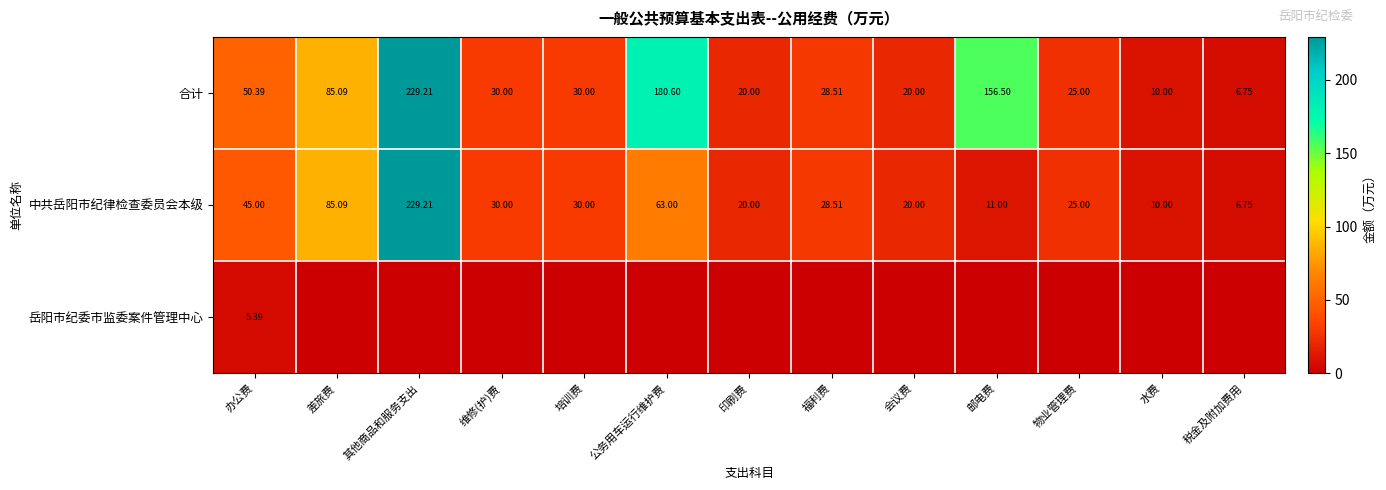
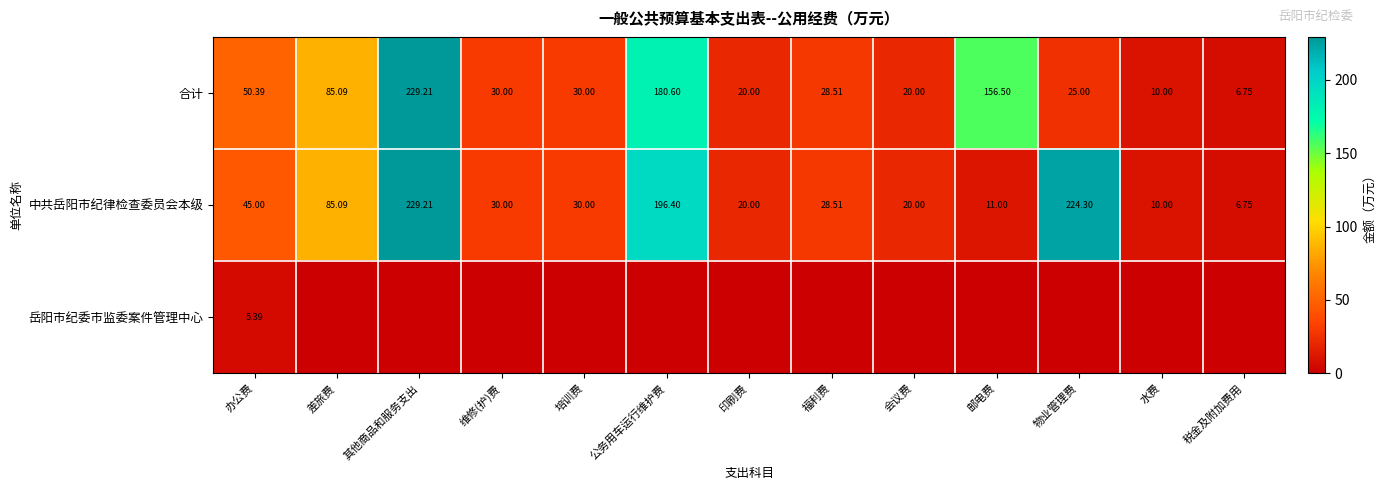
  {
    "合计": {
      "办公费": 50.39,
      "差旅费": 85.09,
      "其他商品和服务支出": 229.21,
      "维修(护)费": 30.00,
      "培训费": 30.00,
      "公务用车运行维护费": 180.60,
      "印刷费": 20.00,
      "福利费": 28.51,
      "会议费": 20.00,
      "邮电费": 156.50,
      "物业管理费": 25.00,
      "水费": 10.00,
      "税金及附加费用": 6.75
    },
    "中共岳阳市纪律检查委员会本级": {
      "办公费": 45.00,
      "差旅费": 85.09,
      "其他商品和服务支出": 229.21,
      "维修(护)费": 30.00,
      "培训费": 30.00,
-     "公务用车运行维护费": 63.00,
+     "公务用车运行维护费": 196.40,
      "印刷费": 20.00,
      "福利费": 28.51,
      "会议费": 20.00,
      "邮电费": 11.00,
-     "物业管理费": 25.00,
+     "物业管理费": 224.30,
      "水费": 10.00,
      "税金及附加费用": 6.75
    },
    "岳阳市纪委市监委案件管理中心": {
      "办公费": 5.39
    }
  }
